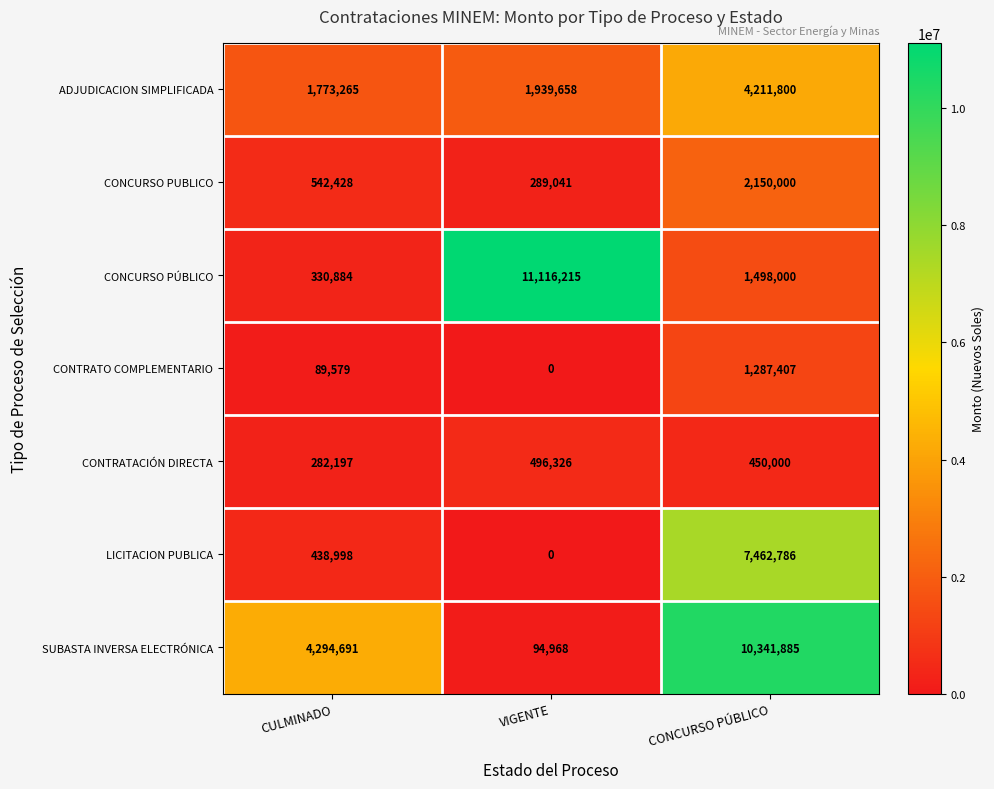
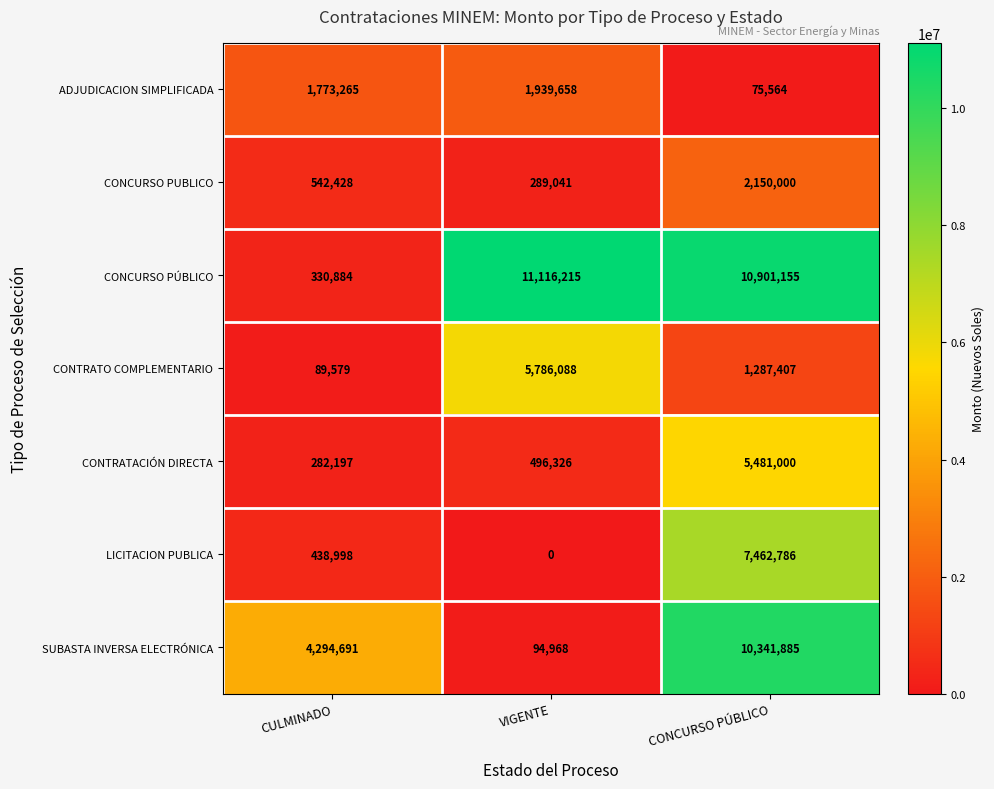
  {
    "ADJUDICACION SIMPLIFICADA": {
      "CULMINADO": "1,773,265",
      "VIGENTE": "1,939,658",
-     "CONCURSO PÚBLICO": "4,211,800"
+     "CONCURSO PÚBLICO": "75,564"
    },
    "CONCURSO PUBLICO": {
      "CULMINADO": "542,428",
      "VIGENTE": "289,041",
      "CONCURSO PÚBLICO": "2,150,000"
    },
    "CONCURSO PÚBLICO": {
      "CULMINADO": "330,884",
      "VIGENTE": "11,116,215",
-     "CONCURSO PÚBLICO": "1,498,000"
+     "CONCURSO PÚBLICO": "10,901,155"
    },
    "CONTRATO COMPLEMENTARIO": {
      "CULMINADO": "89,579",
-     "VIGENTE": "0",
+     "VIGENTE": "5,786,088",
      "CONCURSO PÚBLICO": "1,287,407"
    },
    "CONTRATACIÓN DIRECTA": {
      "CULMINADO": "282,197",
      "VIGENTE": "496,326",
-     "CONCURSO PÚBLICO": "450,000"
+     "CONCURSO PÚBLICO": "5,481,000"
    },
    "LICITACION PUBLICA": {
      "CULMINADO": "438,998",
      "VIGENTE": "0",
      "CONCURSO PÚBLICO": "7,462,786"
    },
    "SUBASTA INVERSA ELECTRÓNICA": {
      "CULMINADO": "4,294,691",
      "VIGENTE": "94,968",
      "CONCURSO PÚBLICO": "10,341,885"
    }
  }
